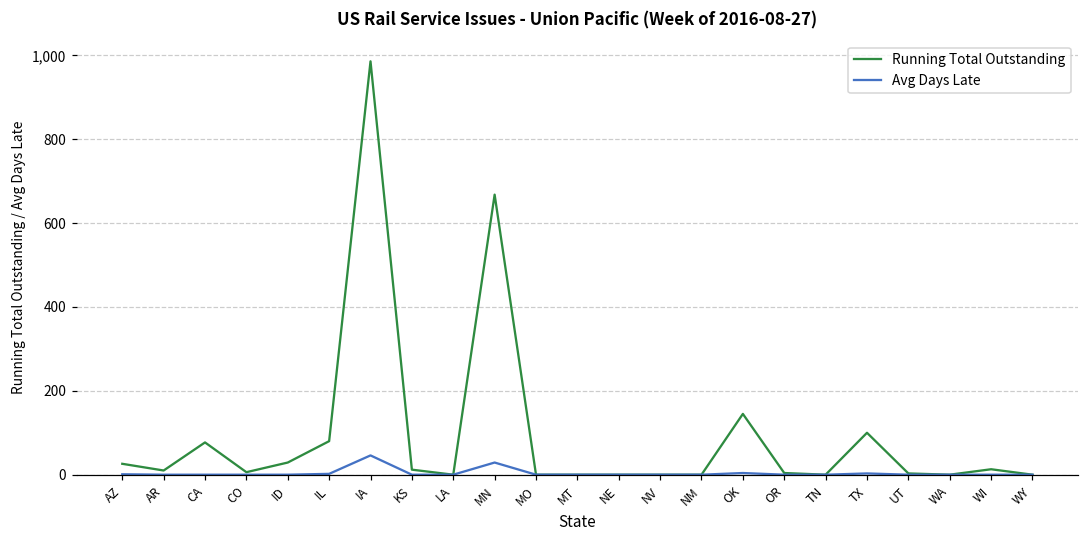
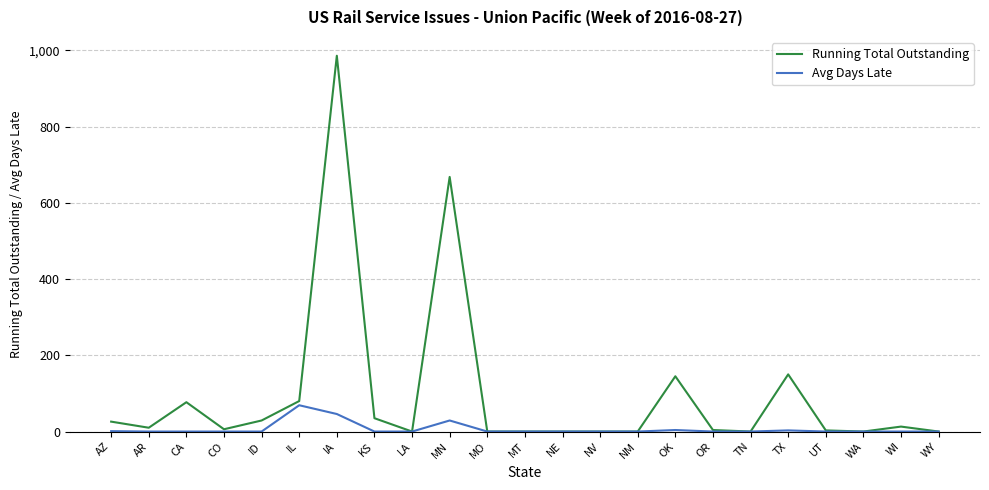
  {
    "Running Total Outstanding": {
      "AZ": 30,
      "AR": 10,
      "CA": 80,
      "ID": 30,
      "IL": 80,
      "IA": 990,
-     "KS": 10,
+     "KS": 40,
      "MN": 670,
      "OK": 150,
-     "TX": 100,
+     "TX": 150,
      "WI": 10
    },
    "Avg Days Late": {
      "AZ": 0,
      "AR": 0,
      "CA": 0,
      "ID": 0,
-     "IL": 0,
+     "IL": 70,
      "IA": 50,
      "KS": 0,
      "MN": 30,
      "OK": 0,
      "TX": 0,
      "WI": 0
    }
  }
